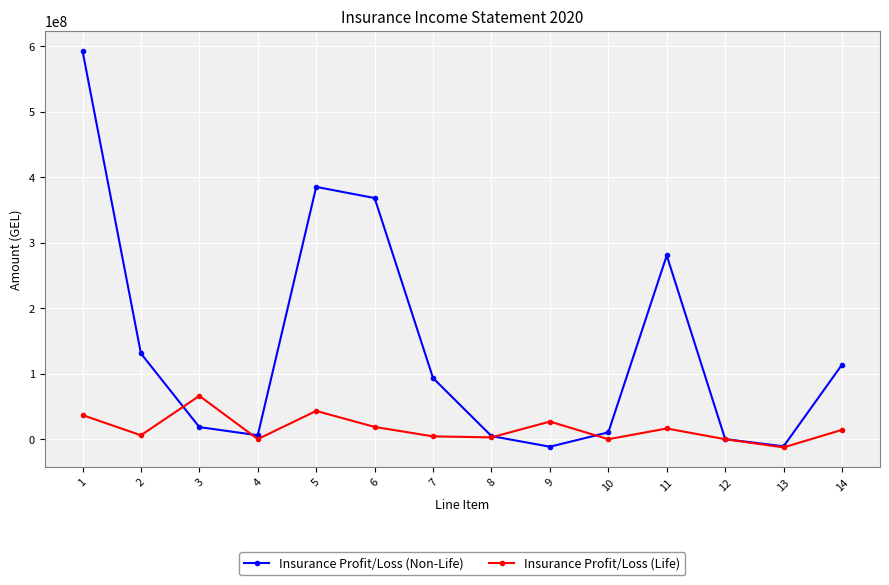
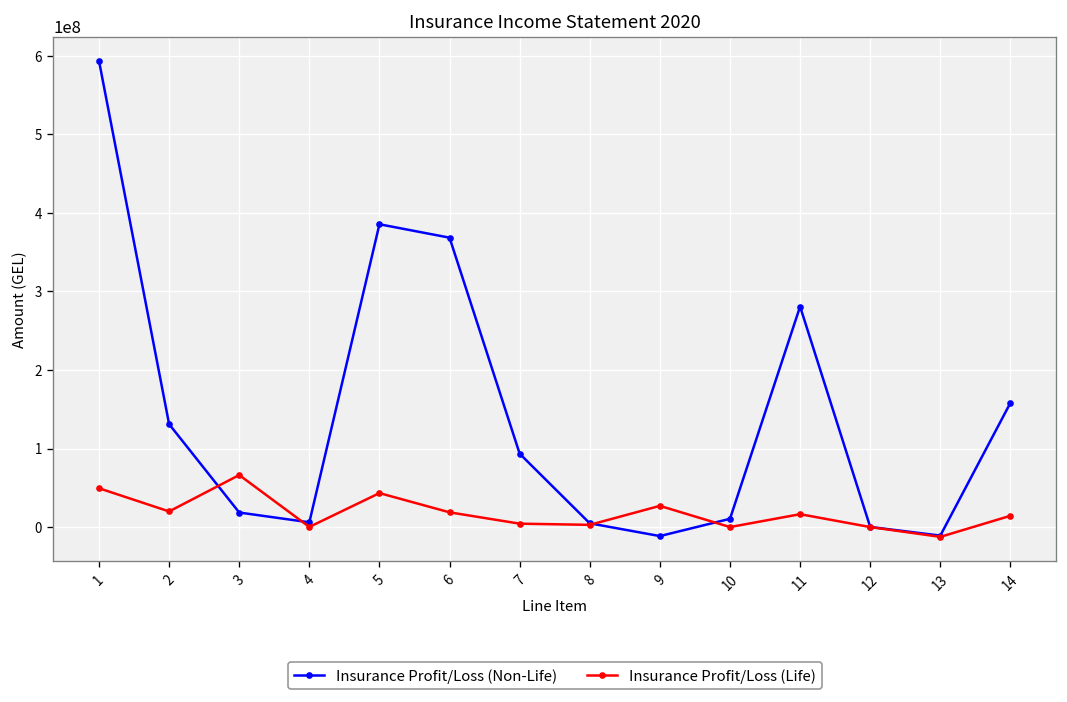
  {
    "Insurance Profit/Loss (Non-Life)": {
      "1": 590000000,
      "2": 130000000,
      "3": 20000000,
      "4": 10000000,
      "5": 390000000,
      "6": 370000000,
      "7": 90000000,
      "9": -10000000,
      "10": 10000000,
      "11": 280000000,
-     "14": 110000000
+     "14": 160000000
    },
    "Insurance Profit/Loss (Life)": {
-     "1": 40000000,
-     "2": 10000000,
+     "1": 50000000,
+     "2": 20000000,
      "3": 70000000,
      "4": 0,
      "5": 40000000,
      "6": 20000000,
      "7": 0,
      "9": 30000000,
      "10": 0,
      "11": 20000000,
      "14": 10000000
    }
  }
